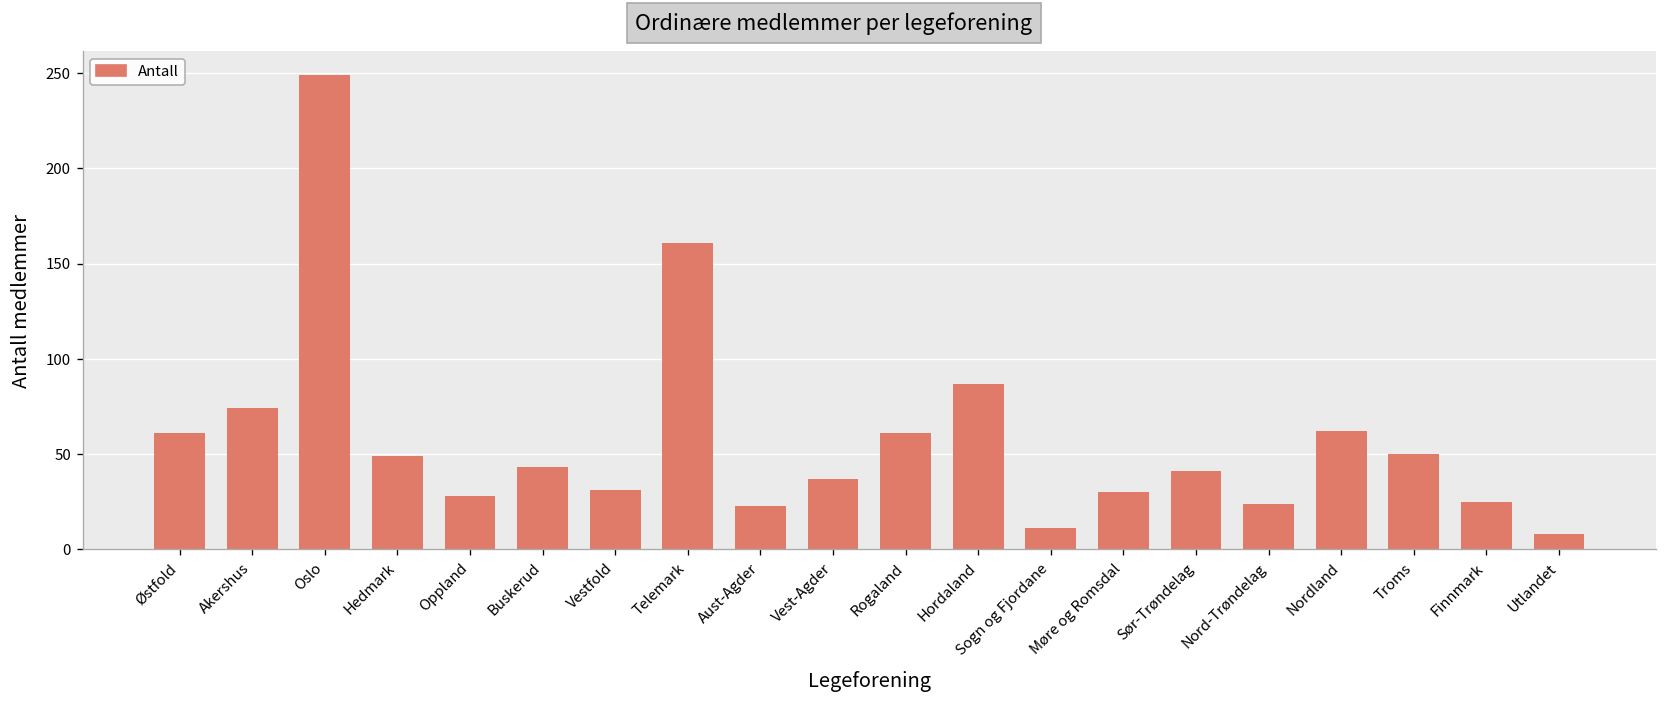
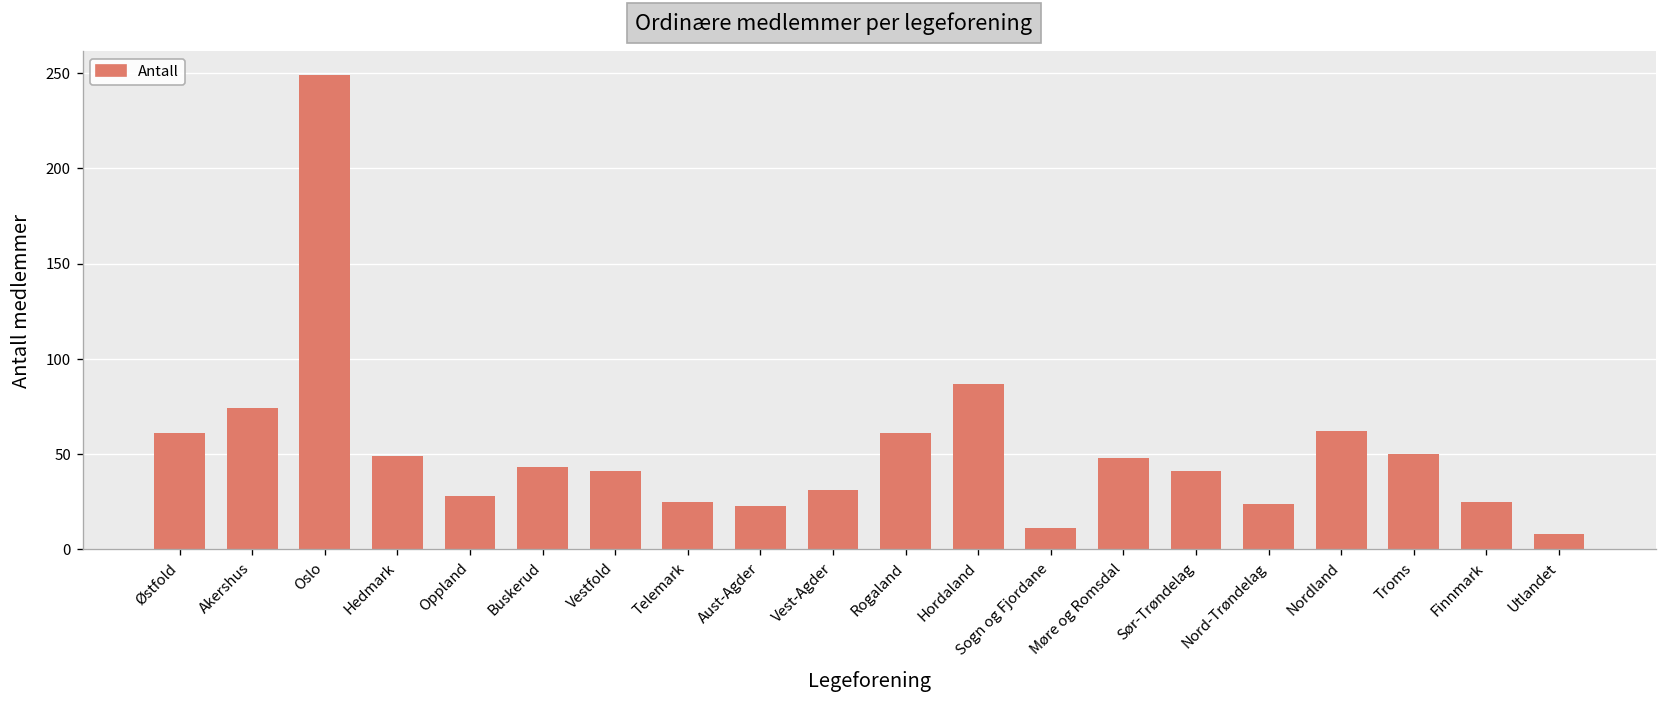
  {
    "Østfold": 61,
    "Akershus": 74,
    "Oslo": 249,
    "Hedmark": 49,
    "Oppland": 28,
    "Buskerud": 43,
-   "Vestfold": 31,
-   "Telemark": 161,
+   "Vestfold": 41,
+   "Telemark": 25,
    "Aust-Agder": 23,
-   "Vest-Agder": 37,
+   "Vest-Agder": 31,
    "Rogaland": 61,
    "Hordaland": 87,
    "Sogn og Fjordane": 11,
-   "Møre og Romsdal": 30,
+   "Møre og Romsdal": 48,
    "Sør-Trøndelag": 41,
    "Nord-Trøndelag": 24,
    "Nordland": 62,
    "Troms": 50,
    "Finnmark": 25,
    "Utlandet": 8
  }
